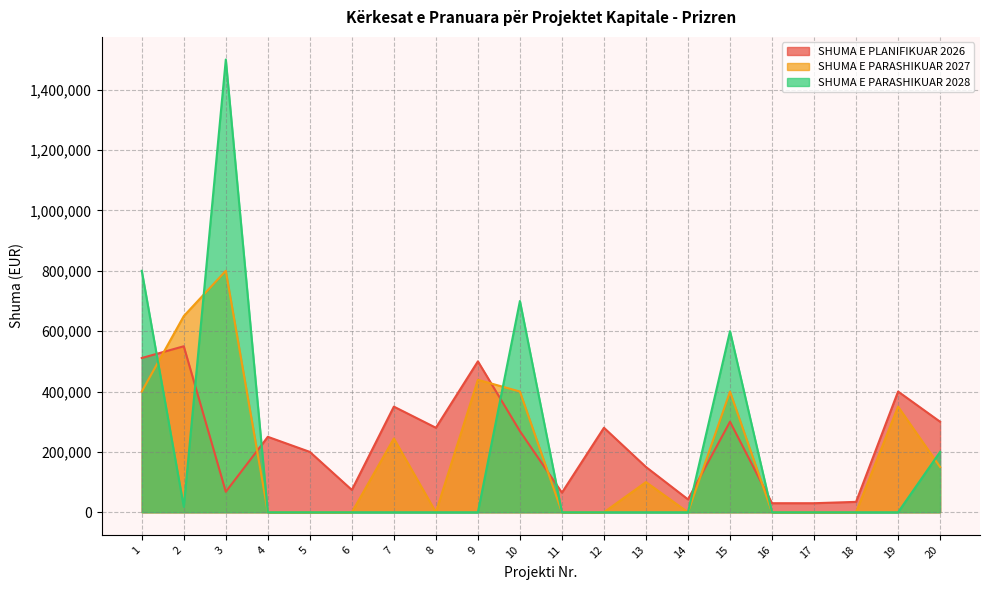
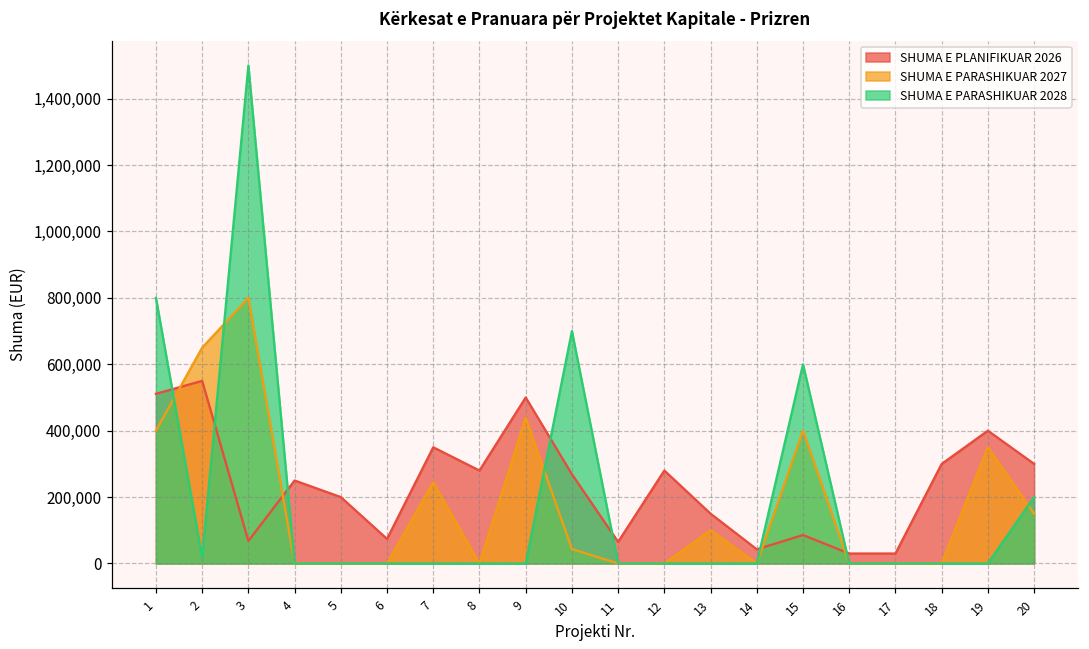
  {
    "SHUMA E PLANIFIKUAR 2026": {
      "1": "510,000",
      "2": "550,000",
      "3": "70,000",
      "4": "250,000",
      "5": "200,000",
      "6": "70,000",
      "7": "350,000",
      "8": "280,000",
      "9": "500,000",
      "10": "270,000",
      "11": "70,000",
      "12": "280,000",
      "13": "150,000",
      "14": "40,000",
-     "15": "300,000",
+     "15": "90,000",
      "16": "30,000",
      "17": "30,000",
-     "18": "30,000",
+     "18": "300,000",
      "19": "400,000",
      "20": "300,000"
    },
    "SHUMA E PARASHIKUAR 2027": {
      "1": "400,000",
      "2": "650,000",
      "3": "800,000",
      "7": "240,000",
      "9": "440,000",
-     "10": "400,000",
+     "10": "40,000",
      "13": "100,000",
      "15": "400,000",
      "19": "350,000",
      "20": "150,000"
    },
    "SHUMA E PARASHIKUAR 2028": {
      "1": "800,000",
      "2": "20,000",
      "3": "1,500,000",
      "7": "0",
      "9": "0",
      "10": "700,000",
      "13": "0",
      "15": "600,000",
      "19": "0",
      "20": "200,000"
    }
  }
